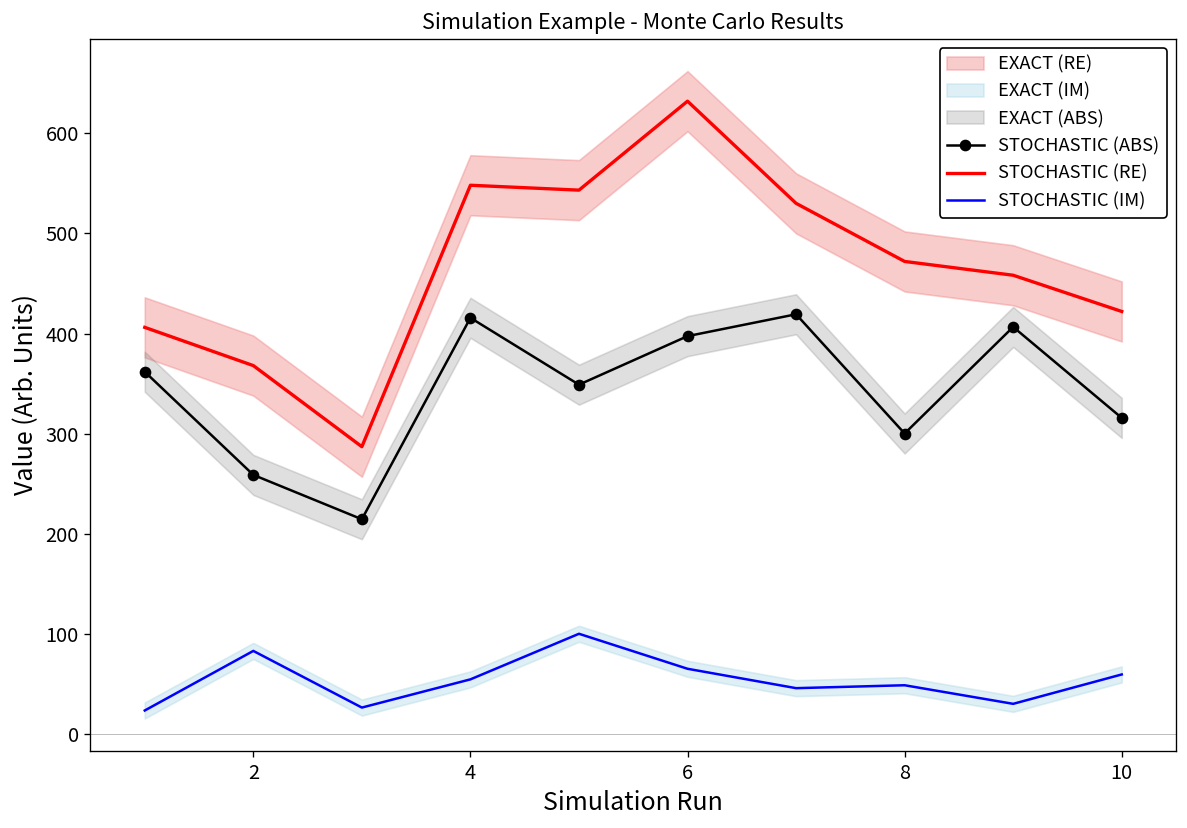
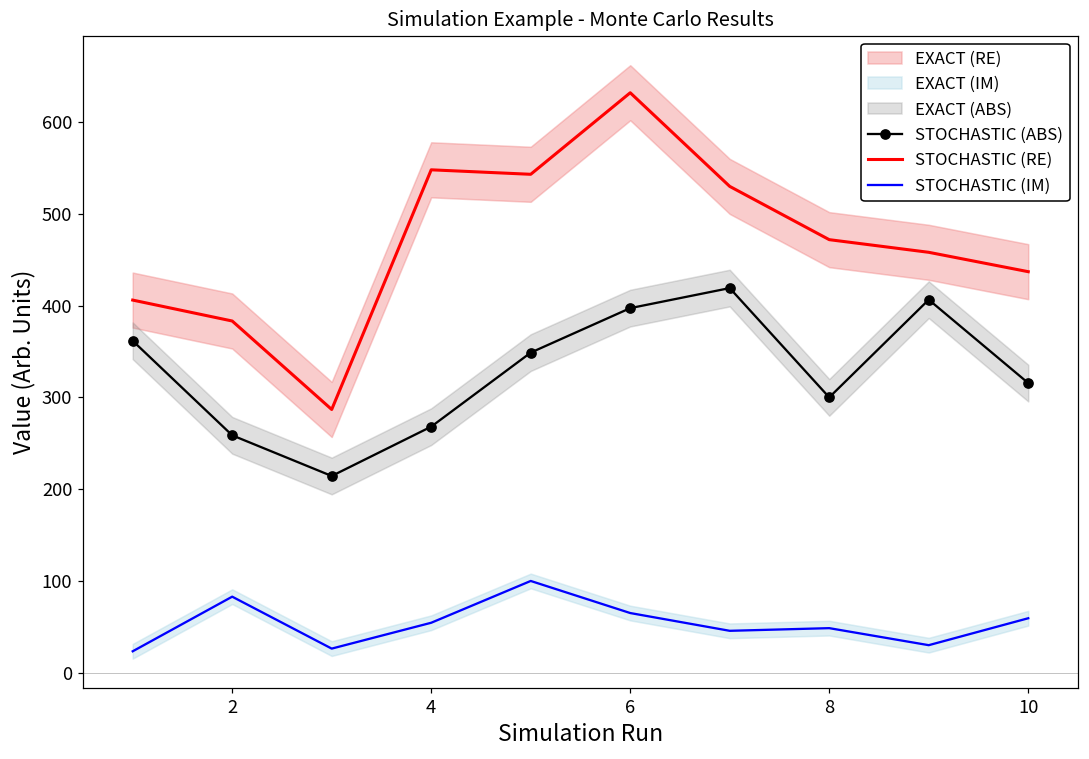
  {
    "STOCHASTIC (ABS)": {
      "2": 260,
-     "4": 420,
+     "4": 270,
      "6": 400,
      "8": 300,
      "10": 320
    },
    "STOCHASTIC (RE)": {
-     "2": 370,
+     "2": 380,
      "4": 550,
      "6": 630,
      "8": 470,
-     "10": 420
+     "10": 440
    },
    "STOCHASTIC (IM)": {
      "2": 80,
      "4": 50,
      "6": 60,
      "8": 50,
      "10": 60
    }
  }
